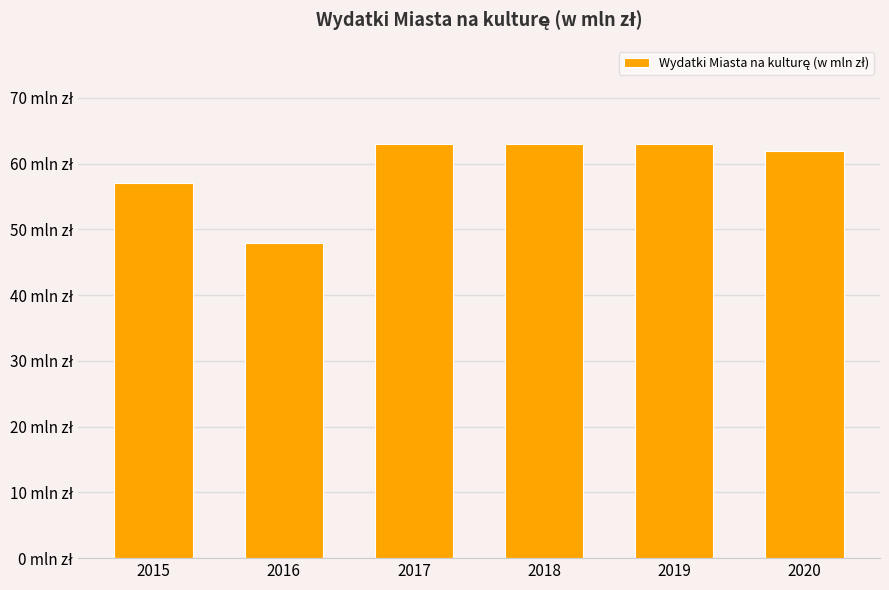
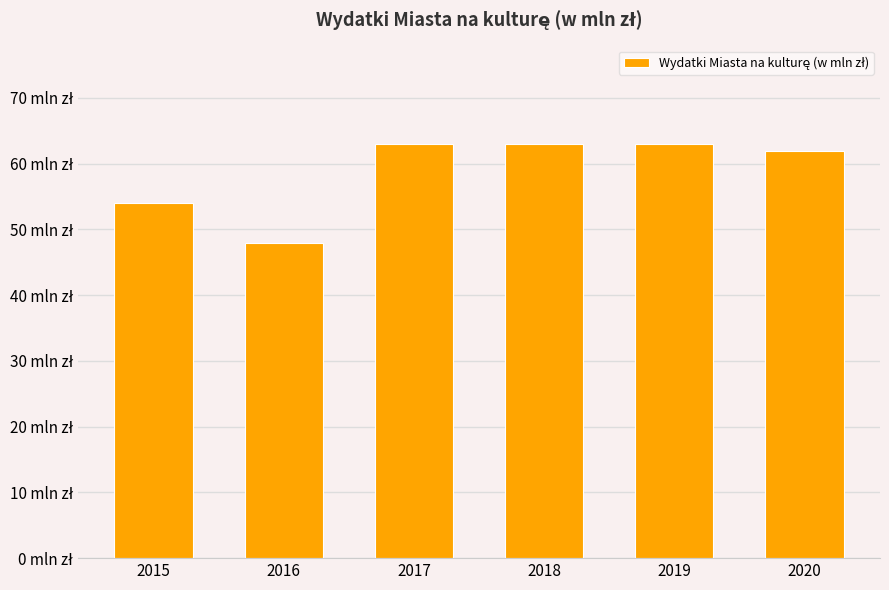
  {
-   "2015": "57 mln zł",
+   "2015": "54 mln zł",
    "2016": "48 mln zł",
    "2017": "63 mln zł",
    "2018": "63 mln zł",
    "2019": "63 mln zł",
    "2020": "62 mln zł"
  }
